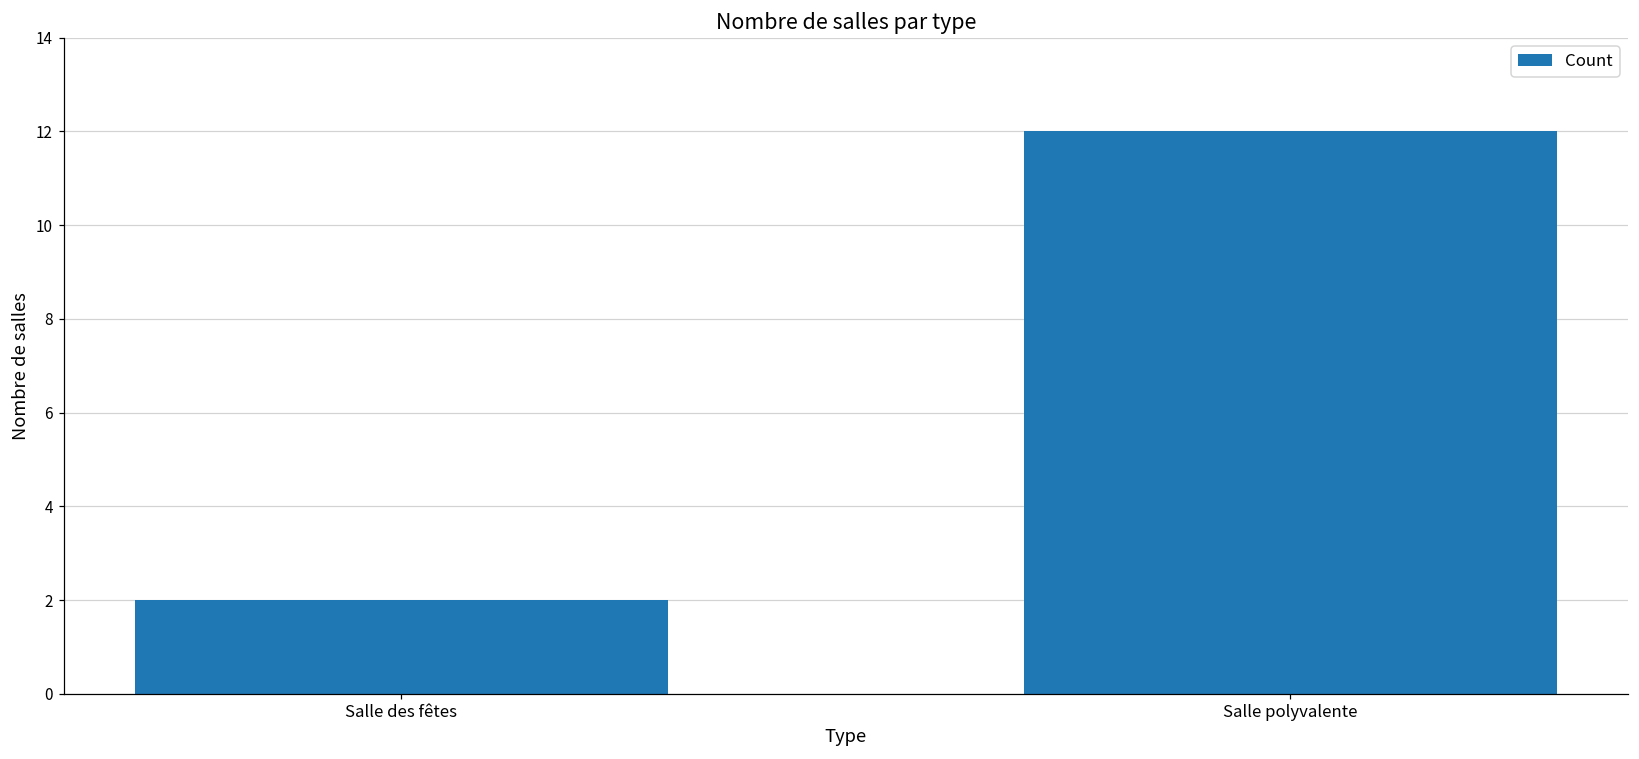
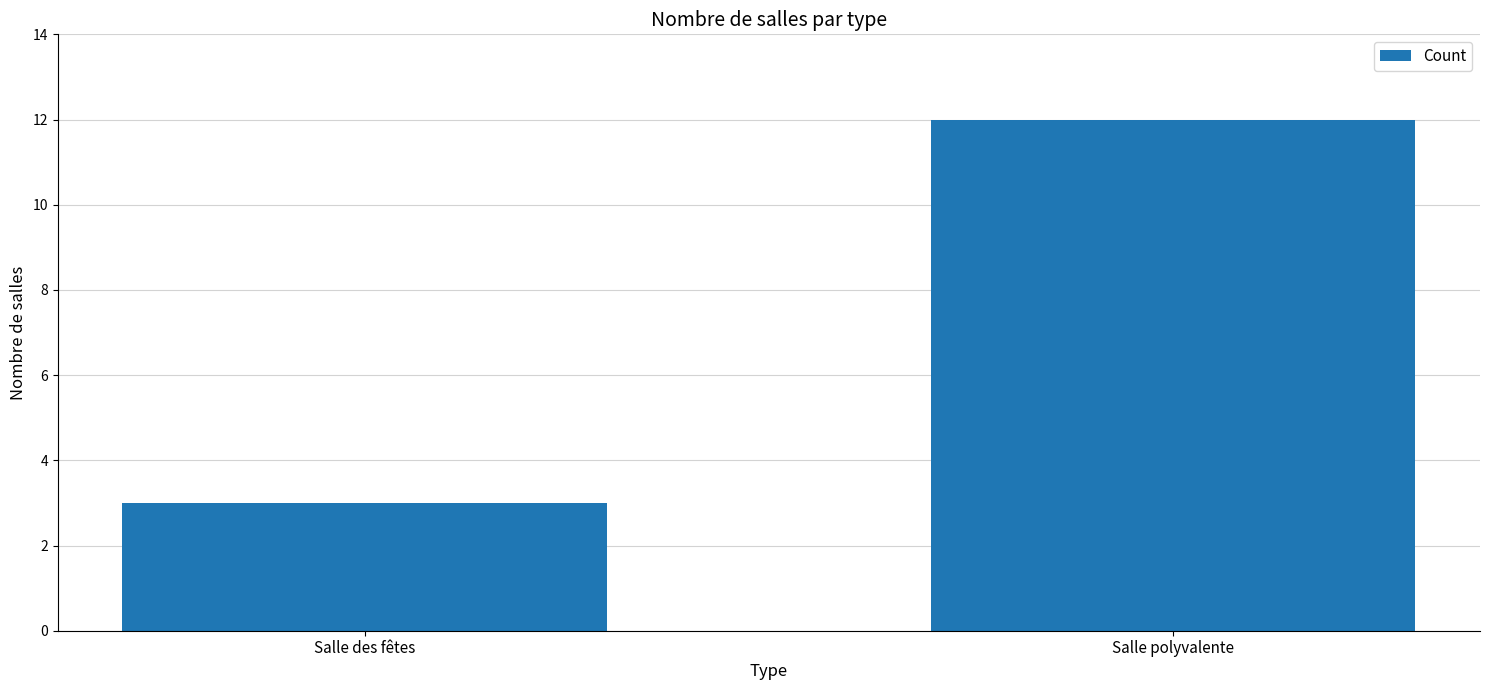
  {
-   "Salle des fêtes": 2,
+   "Salle des fêtes": 3,
    "Salle polyvalente": 12
  }
